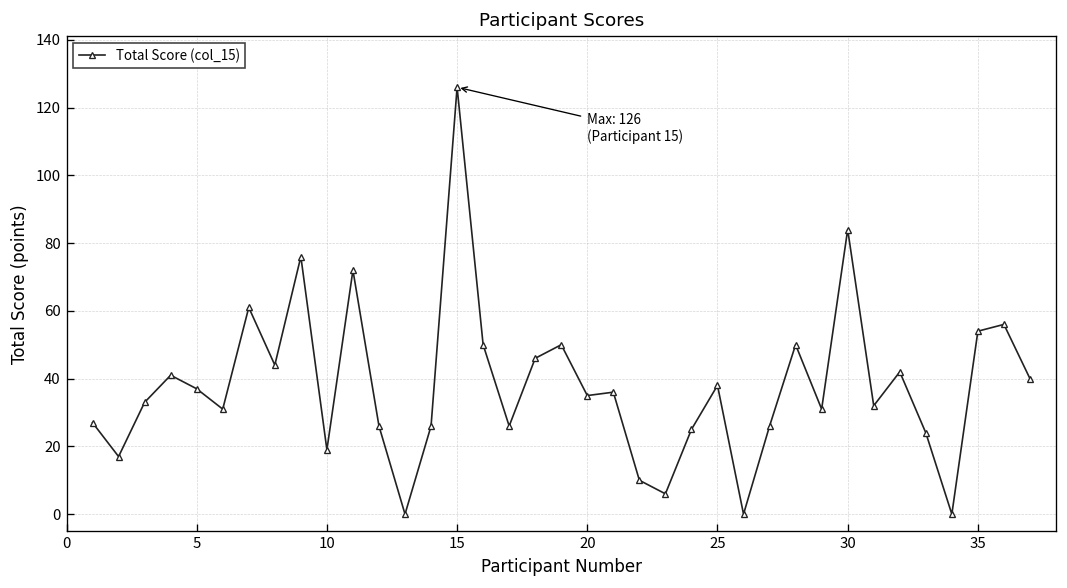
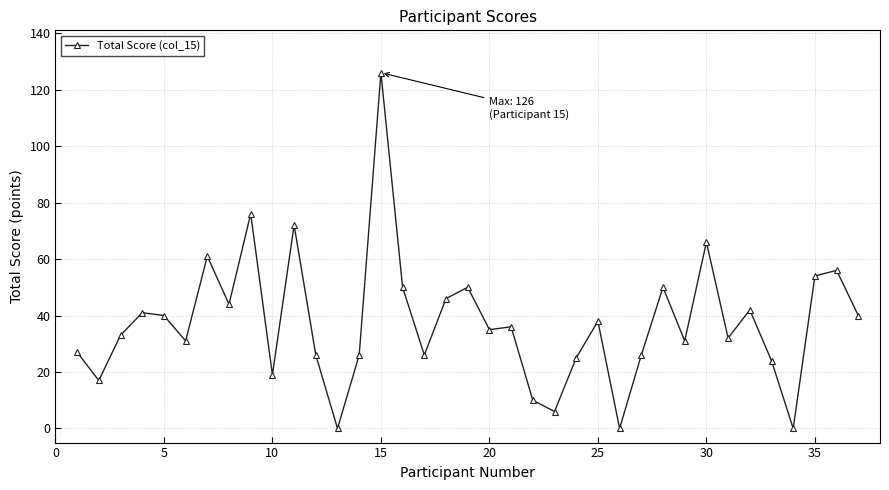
  {
-   "5": 37,
+   "5": 40,
    "10": 19,
    "20": 35,
    "25": 38,
-   "30": 84,
+   "30": 66,
    "35": 54
  }
